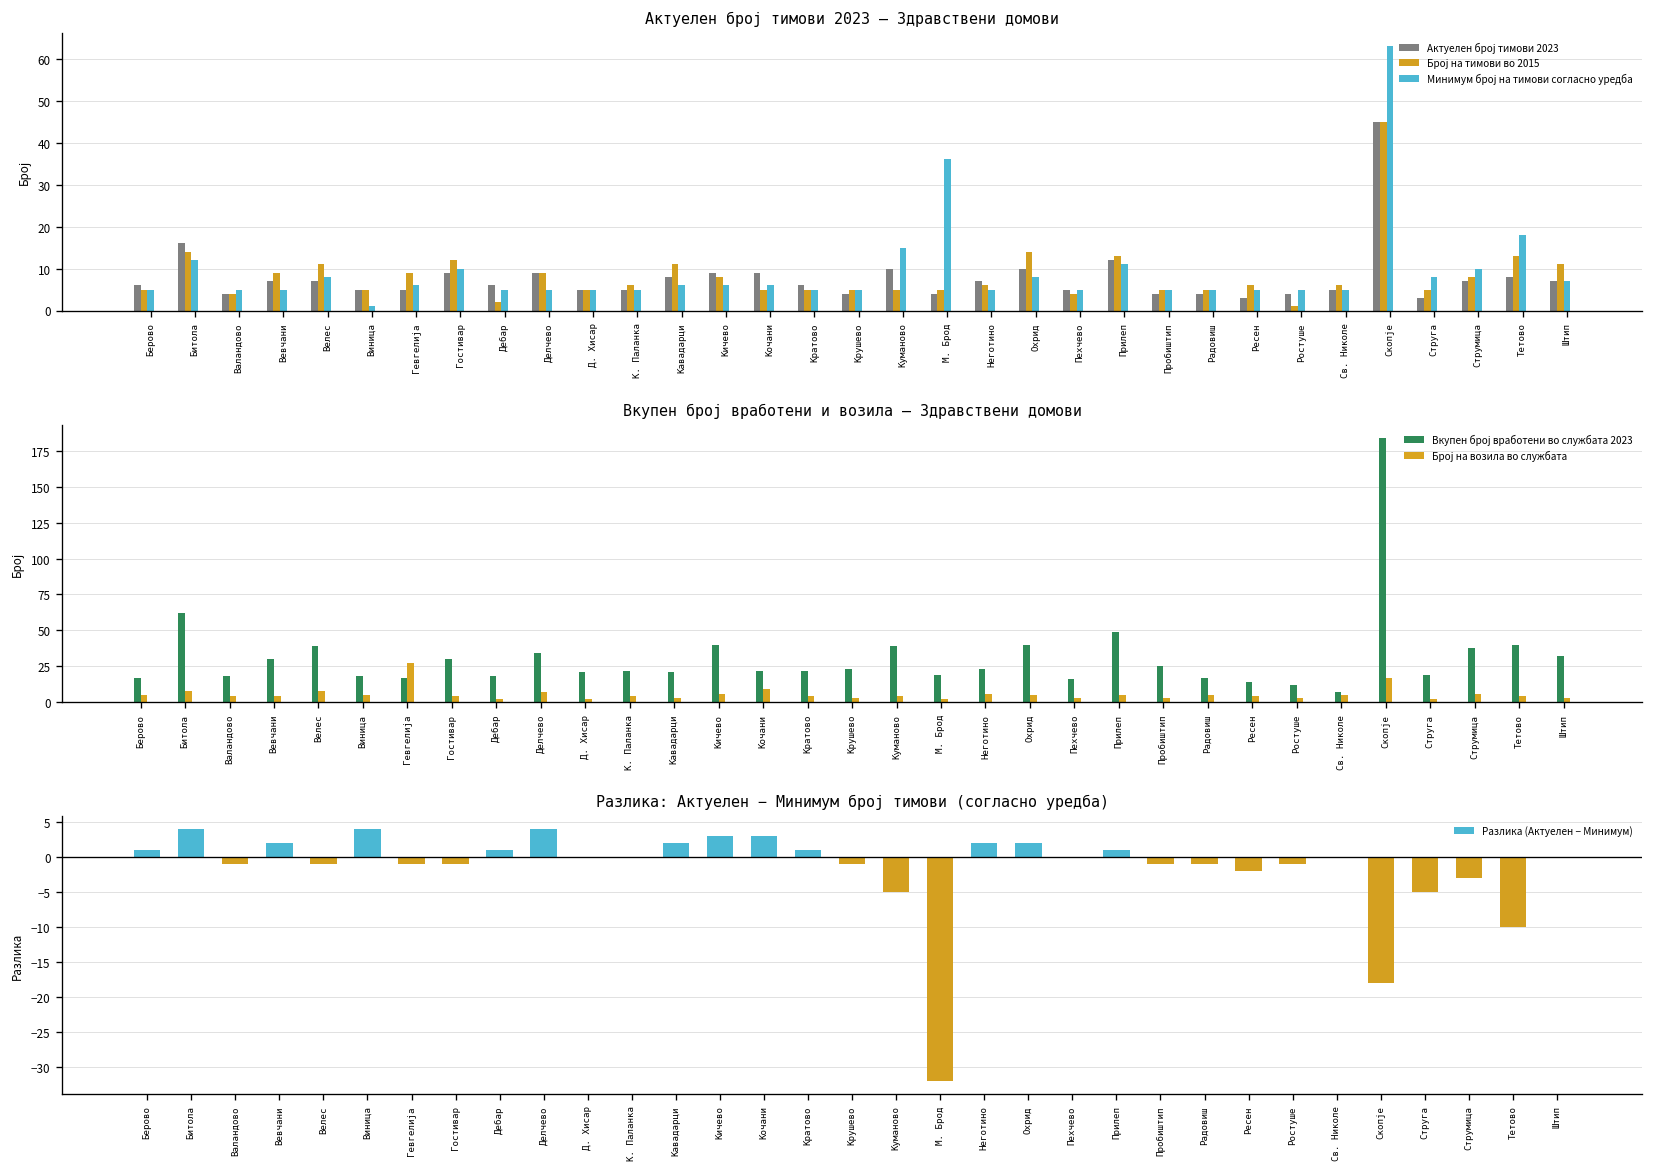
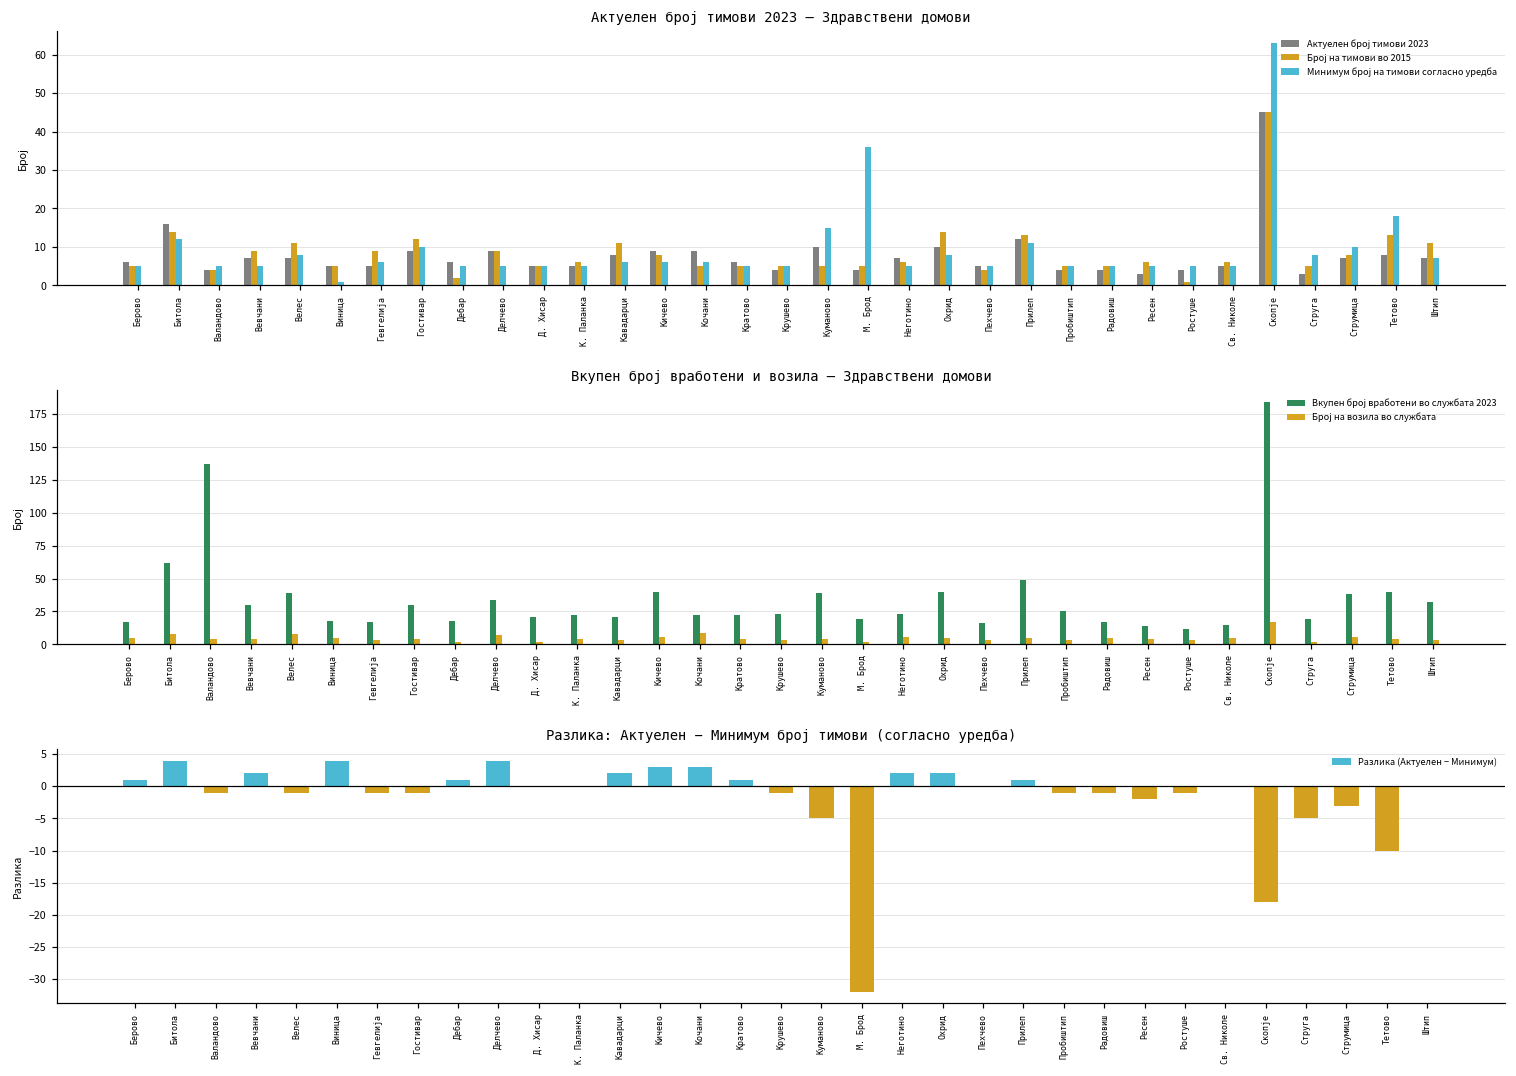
  {
    "Актуелен број тимови 2023 — Здравствени домови": {
      "Актуелен број тимови 2023": {
        "Берово": 6,
        "Битола": 16,
        "Валандово": 4,
        "Вевчани": 7,
        "Велес": 7,
        "Виница": 5,
        "Гевгелија": 5,
        "Гостивар": 9,
        "Дебар": 6,
        "Делчево": 9,
        "Д. Хисар": 5,
        "К. Паланка": 5,
        "Кавадарци": 8,
        "Кичево": 9,
        "Кочани": 9,
        "Кратово": 6,
        "Крушево": 4,
        "Куманово": 10,
        "М. Брод": 4,
        "Неготино": 7,
        "Охрид": 10,
        "Пехчево": 5,
        "Прилеп": 12,
        "Пробиштип": 4,
        "Радовиш": 4,
        "Ресен": 3,
        "Ростуше": 4,
        "Св. Николе": 5,
        "Скопје": 45,
        "Струга": 3,
        "Струмица": 7,
        "Тетово": 8,
        "Штип": 7
      },
      "Број на тимови во 2015": {
        "Берово": 5,
        "Битола": 14,
        "Валандово": 4,
        "Вевчани": 9,
        "Велес": 11,
        "Виница": 5,
        "Гевгелија": 9,
        "Гостивар": 12,
        "Дебар": 2,
        "Делчево": 9,
        "Д. Хисар": 5,
        "К. Паланка": 6,
        "Кавадарци": 11,
        "Кичево": 8,
        "Кочани": 5,
        "Кратово": 5,
        "Крушево": 5,
        "Куманово": 5,
        "М. Брод": 5,
        "Неготино": 6,
        "Охрид": 14,
        "Пехчево": 4,
        "Прилеп": 13,
        "Пробиштип": 5,
        "Радовиш": 5,
        "Ресен": 6,
        "Ростуше": 1,
        "Св. Николе": 6,
        "Скопје": 45,
        "Струга": 5,
        "Струмица": 8,
        "Тетово": 13,
        "Штип": 11
      },
      "Минимум број на тимови согласно уредба": {
        "Берово": 5,
        "Битола": 12,
        "Валандово": 5,
        "Вевчани": 5,
        "Велес": 8,
        "Виница": 1,
        "Гевгелија": 6,
        "Гостивар": 10,
        "Дебар": 5,
        "Делчево": 5,
        "Д. Хисар": 5,
        "К. Паланка": 5,
        "Кавадарци": 6,
        "Кичево": 6,
        "Кочани": 6,
        "Кратово": 5,
        "Крушево": 5,
        "Куманово": 15,
        "М. Брод": 36,
        "Неготино": 5,
        "Охрид": 8,
        "Пехчево": 5,
        "Прилеп": 11,
        "Пробиштип": 5,
        "Радовиш": 5,
        "Ресен": 5,
        "Ростуше": 5,
        "Св. Николе": 5,
        "Скопје": 63,
        "Струга": 8,
        "Струмица": 10,
        "Тетово": 18,
        "Штип": 7
      }
    },
    "Вкупен број вработени и возила — Здравствени домови": {
      "Вкупен број вработени во службата 2023": {
        "Берово": 17,
        "Битола": 62,
-       "Валандово": 18,
+       "Валандово": 137,
        "Вевчани": 30,
        "Велес": 39,
        "Виница": 18,
        "Гевгелија": 17,
        "Гостивар": 30,
        "Дебар": 18,
        "Делчево": 34,
        "Д. Хисар": 21,
        "К. Паланка": 22,
        "Кавадарци": 21,
        "Кичево": 40,
        "Кочани": 22,
        "Кратово": 22,
        "Крушево": 23,
        "Куманово": 39,
        "М. Брод": 19,
        "Неготино": 23,
        "Охрид": 40,
        "Пехчево": 16,
        "Прилеп": 49,
        "Пробиштип": 25,
        "Радовиш": 17,
        "Ресен": 14,
        "Ростуше": 12,
-       "Св. Николе": 7,
+       "Св. Николе": 15,
        "Скопје": 184,
        "Струга": 19,
        "Струмица": 38,
        "Тетово": 40,
        "Штип": 32
      },
      "Број на возила во службата": {
        "Берово": 5,
        "Битола": 8,
        "Валандово": 4,
        "Вевчани": 4,
        "Велес": 8,
        "Виница": 5,
-       "Гевгелија": 27,
+       "Гевгелија": 3,
        "Гостивар": 4,
        "Делчево": 7,
        "К. Паланка": 4,
        "Кавадарци": 3,
        "Кичево": 6,
        "Кочани": 9,
        "Кратово": 4,
        "Крушево": 3,
        "Куманово": 4,
        "Неготино": 6,
        "Охрид": 5,
        "Пехчево": 3,
        "Прилеп": 5,
        "Пробиштип": 3,
        "Радовиш": 5,
        "Ресен": 4,
        "Ростуше": 3,
        "Св. Николе": 5,
        "Скопје": 17,
        "Струмица": 6,
        "Тетово": 4,
        "Штип": 3
      }
    },
    "Разлика: Актуелен − Минимум број тимови (согласно уредба)": {
      "Берово": 1,
      "Битола": 4,
      "Валандово": -1,
      "Вевчани": 2,
      "Велес": -1,
      "Виница": 4,
      "Гевгелија": -1,
      "Гостивар": -1,
      "Дебар": 1,
      "Делчево": 4,
      "Д. Хисар": 0,
      "К. Паланка": 0,
      "Кавадарци": 2,
      "Кичево": 3,
      "Кочани": 3,
      "Кратово": 1,
      "Крушево": -1,
      "Куманово": -5,
      "М. Брод": -32,
      "Неготино": 2,
      "Охрид": 2,
      "Пехчево": 0,
      "Прилеп": 1,
      "Пробиштип": -1,
      "Радовиш": -1,
      "Ресен": -2,
      "Ростуше": -1,
      "Св. Николе": 0,
      "Скопје": -18,
      "Струга": -5,
      "Струмица": -3,
      "Тетово": -10,
      "Штип": 0
    }
  }
